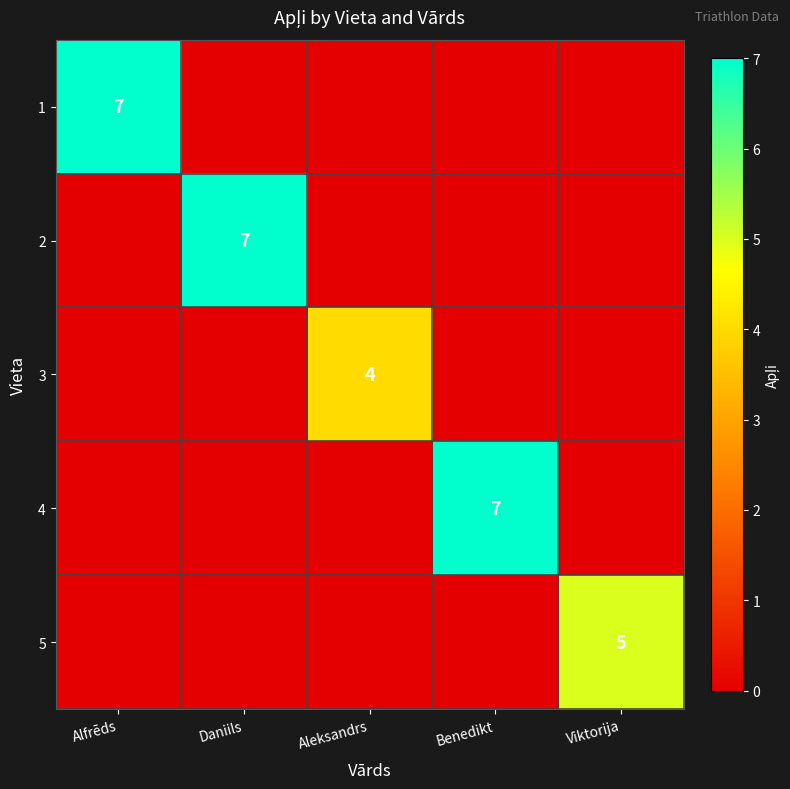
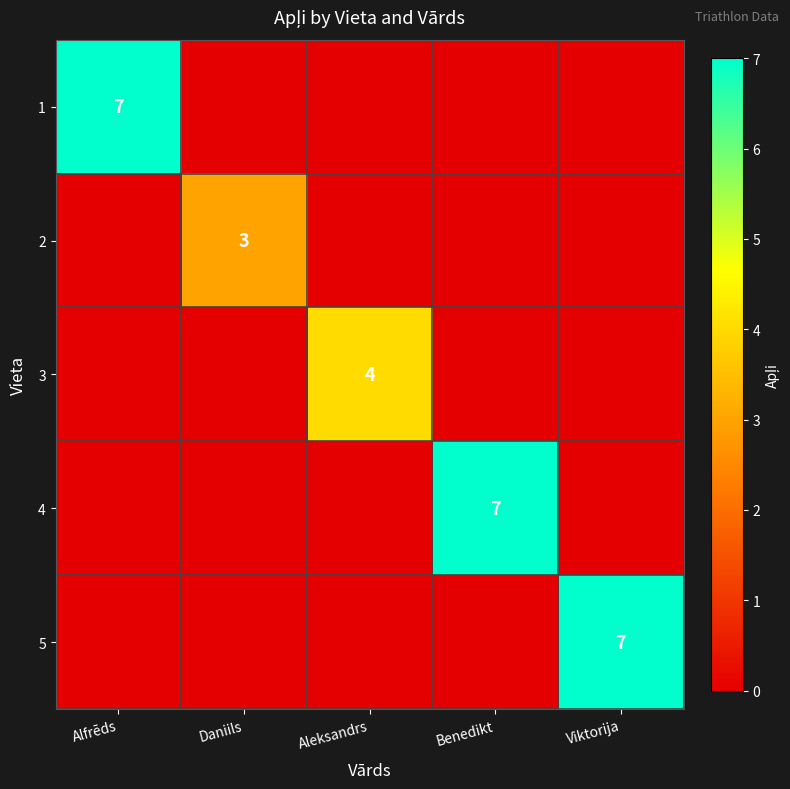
  {
    "1": {
      "Alfrēds": 7
    },
    "2": {
-     "Daniils": 7
+     "Daniils": 3
    },
    "3": {
      "Aleksandrs": 4
    },
    "4": {
      "Benedikt": 7
    },
    "5": {
-     "Viktorija": 5
+     "Viktorija": 7
    }
  }
